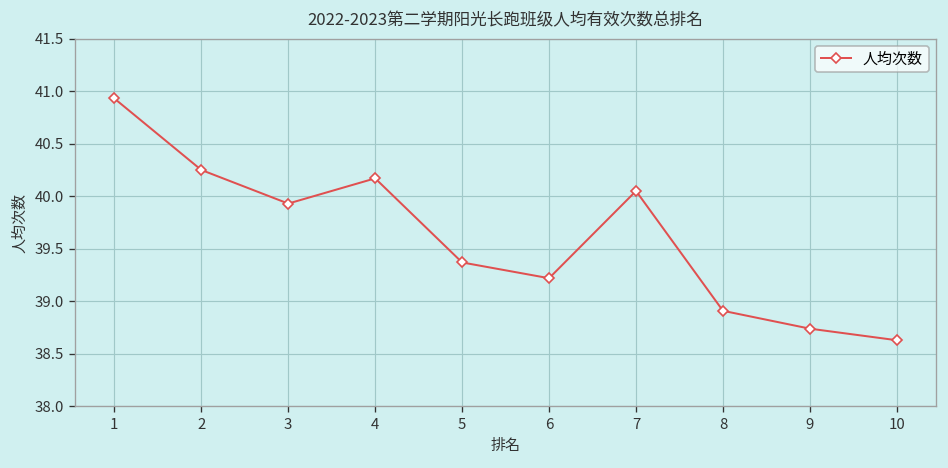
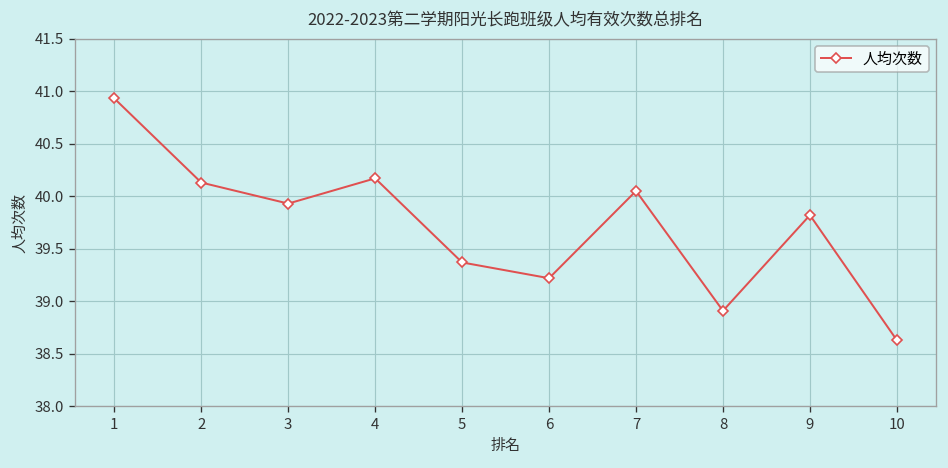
  {
    "1": 40.9,
-   "2": 40.3,
+   "2": 40.1,
    "3": 39.9,
    "4": 40.2,
    "5": 39.4,
    "6": 39.2,
    "7": 40.1,
    "8": 38.9,
-   "9": 38.7,
+   "9": 39.8,
    "10": 38.6
  }
